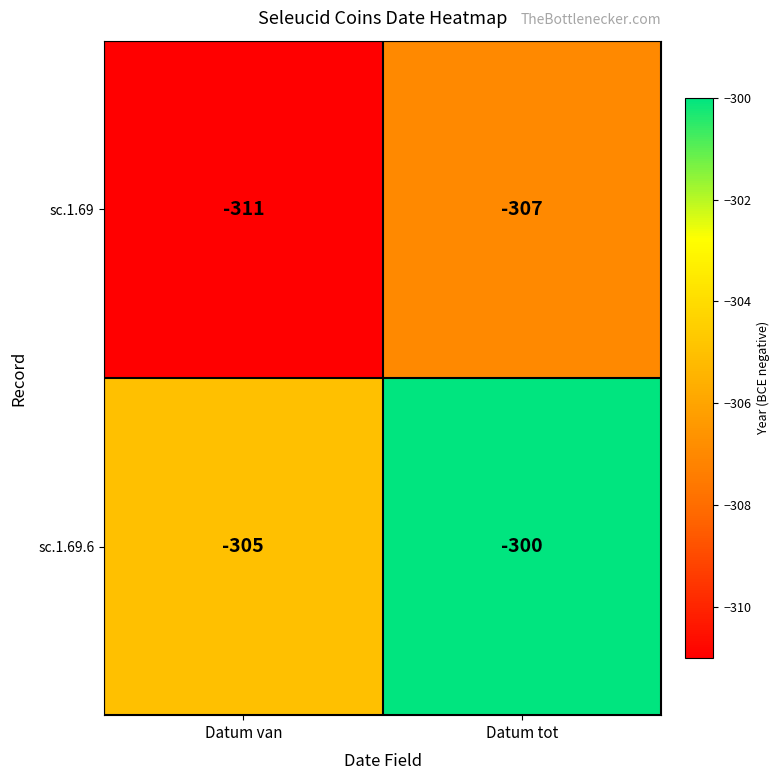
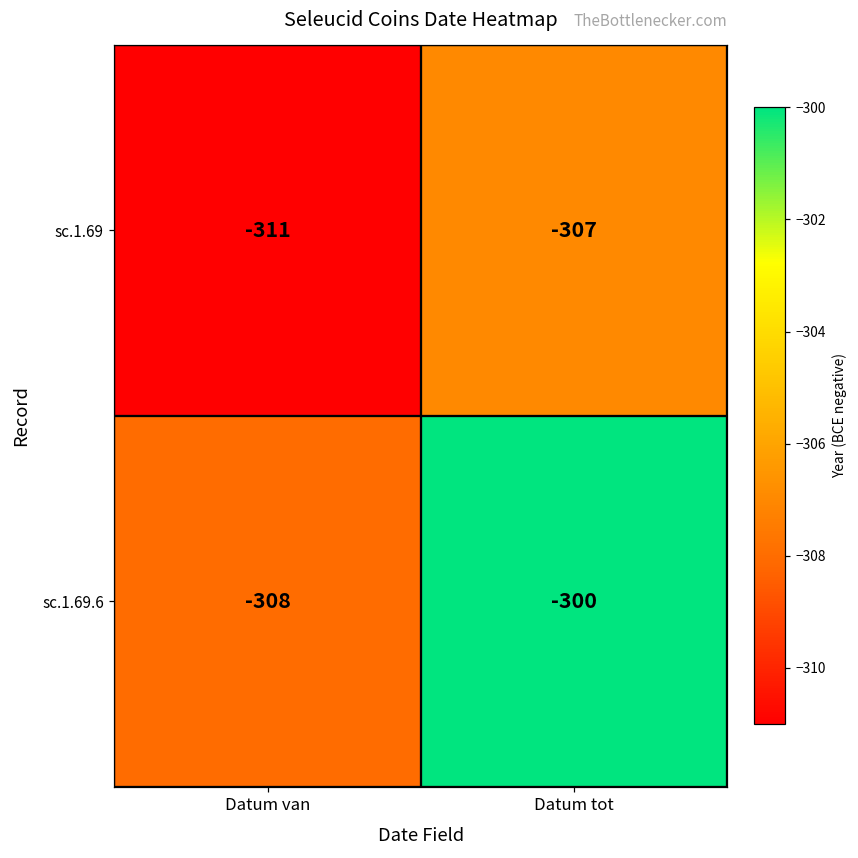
  {
    "sc.1.69": {
      "Datum van": -311,
      "Datum tot": -307
    },
    "sc.1.69.6": {
-     "Datum van": -305,
+     "Datum van": -308,
      "Datum tot": -300
    }
  }
